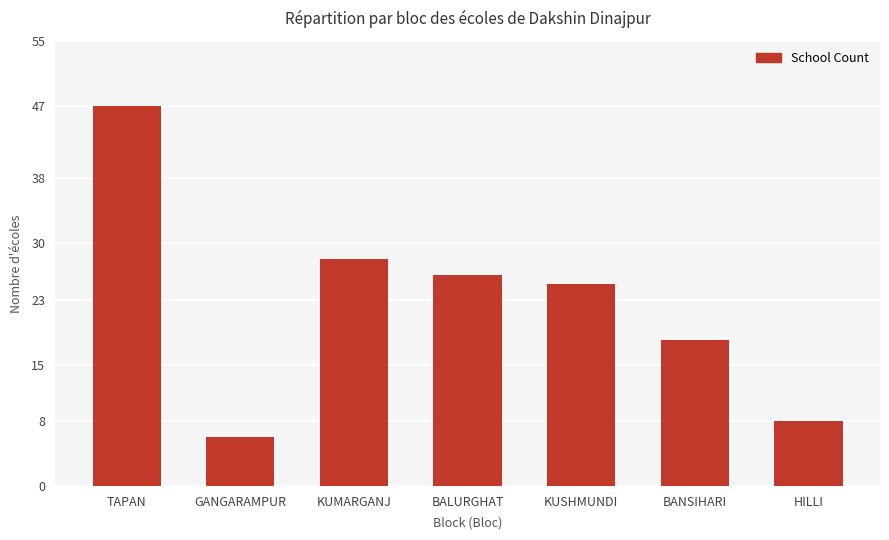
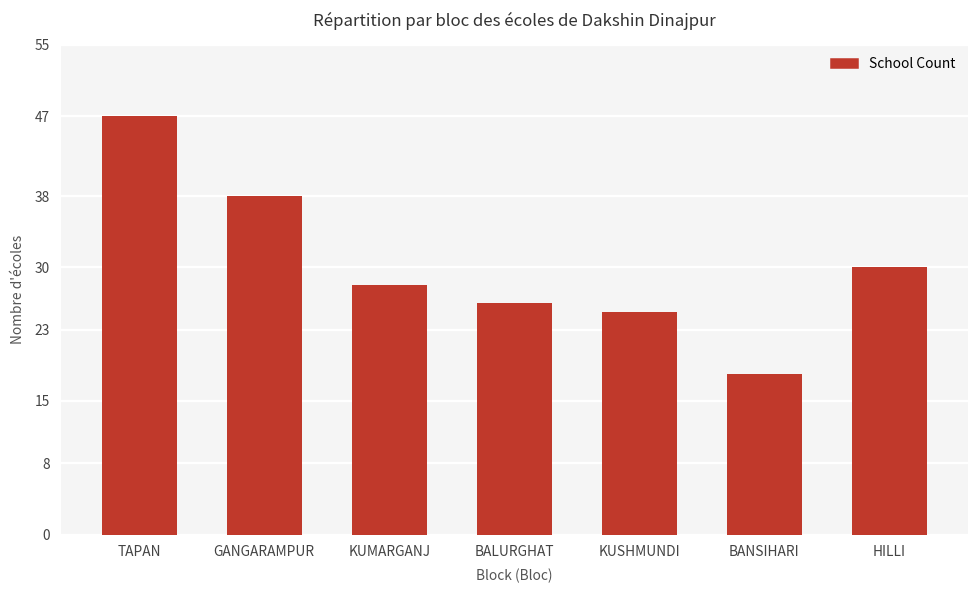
  {
    "TAPAN": 47,
-   "GANGARAMPUR": 6,
+   "GANGARAMPUR": 38,
    "KUMARGANJ": 28,
    "BALURGHAT": 26,
    "KUSHMUNDI": 25,
    "BANSIHARI": 18,
-   "HILLI": 8
+   "HILLI": 30
  }
